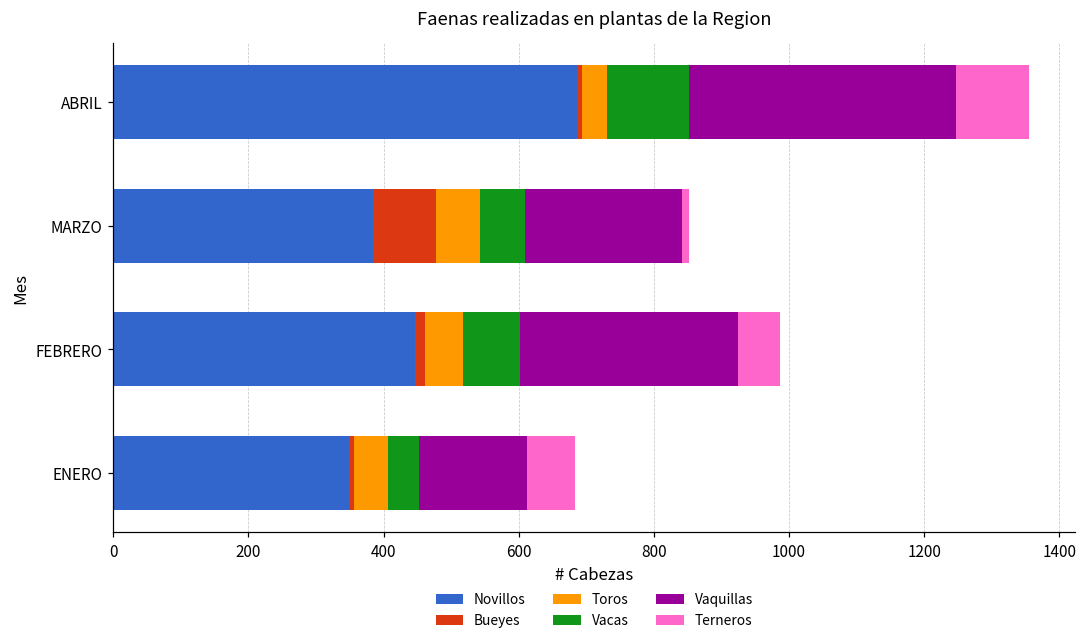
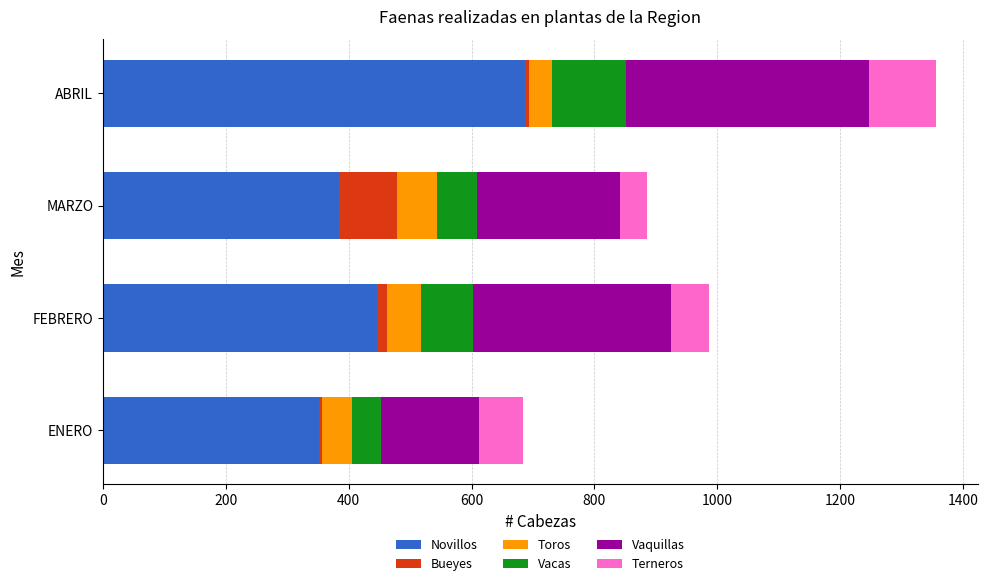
  {
    "Novillos": {
      "ABRIL": 690,
      "MARZO": 390,
      "FEBRERO": 450,
      "ENERO": 350
    },
    "Bueyes": {
      "ABRIL": 10,
      "MARZO": 90,
      "FEBRERO": 20,
      "ENERO": 10
    },
    "Toros": {
      "ABRIL": 40,
      "MARZO": 70,
      "FEBRERO": 60,
      "ENERO": 50
    },
    "Vacas": {
      "ABRIL": 120,
      "MARZO": 70,
      "FEBRERO": 80,
      "ENERO": 50
    },
    "Vaquillas": {
      "ABRIL": 400,
      "MARZO": 230,
      "FEBRERO": 320,
      "ENERO": 160
    },
    "Terneros": {
      "ABRIL": 110,
-     "MARZO": 10,
+     "MARZO": 50,
      "FEBRERO": 60,
      "ENERO": 70
    }
  }
